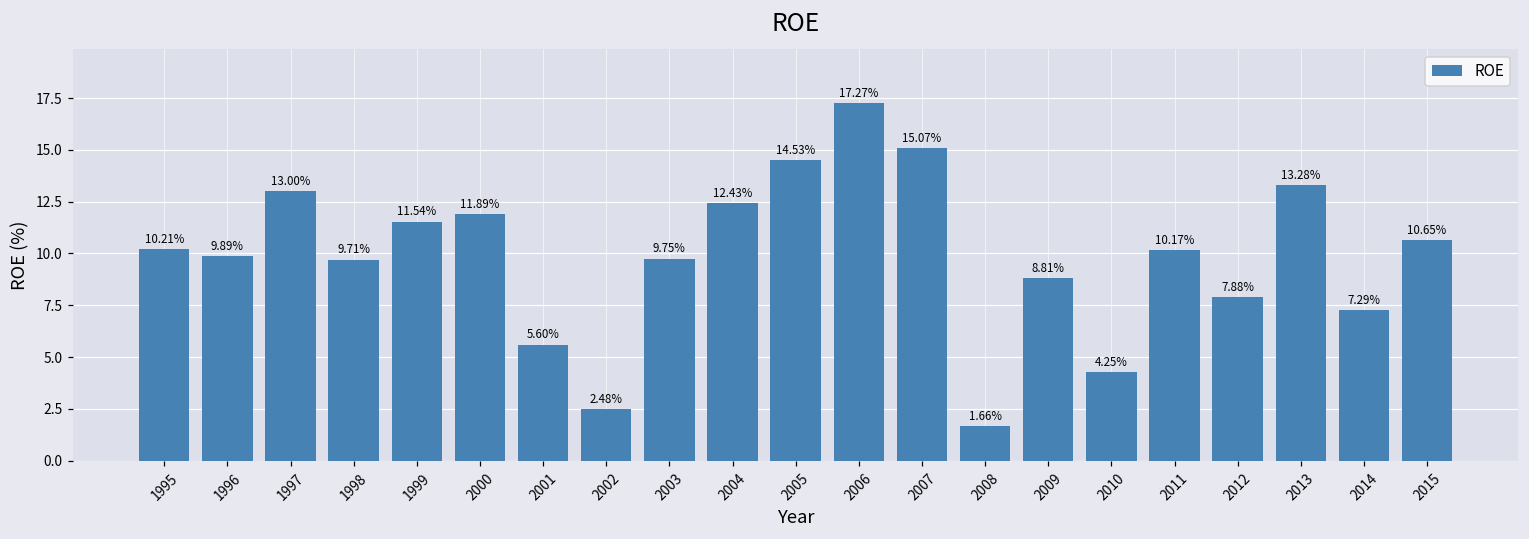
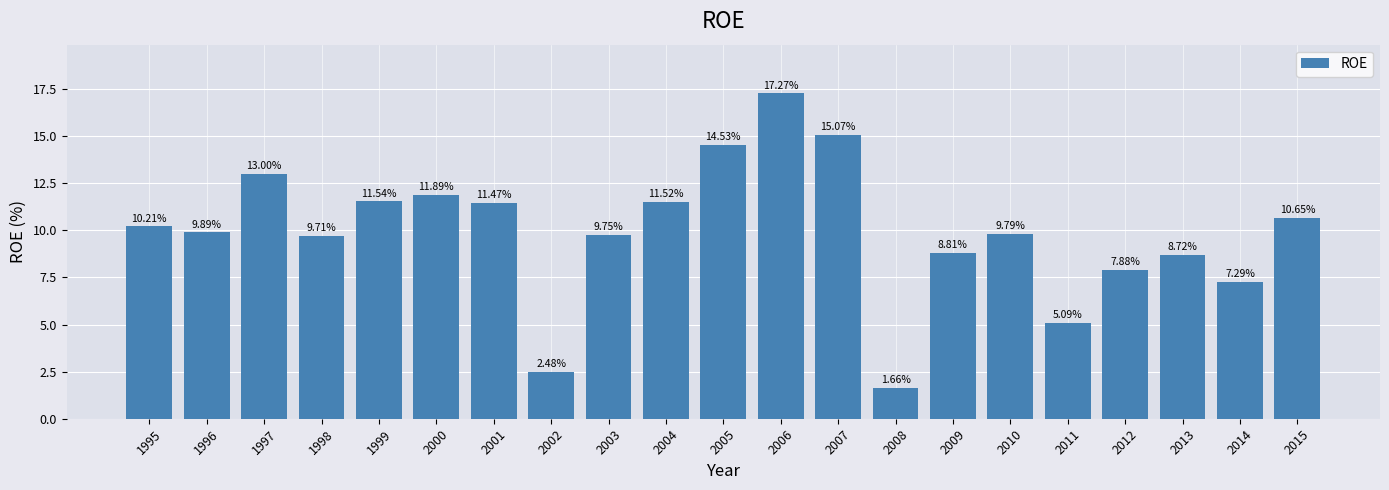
  {
    "1995": "10.21%",
    "1996": "9.89%",
    "1997": "13.00%",
    "1998": "9.71%",
    "1999": "11.54%",
    "2000": "11.89%",
-   "2001": "5.60%",
+   "2001": "11.47%",
    "2002": "2.48%",
    "2003": "9.75%",
-   "2004": "12.43%",
+   "2004": "11.52%",
    "2005": "14.53%",
    "2006": "17.27%",
    "2007": "15.07%",
    "2008": "1.66%",
    "2009": "8.81%",
-   "2010": "4.25%",
-   "2011": "10.17%",
+   "2010": "9.79%",
+   "2011": "5.09%",
    "2012": "7.88%",
-   "2013": "13.28%",
+   "2013": "8.72%",
    "2014": "7.29%",
    "2015": "10.65%"
  }
